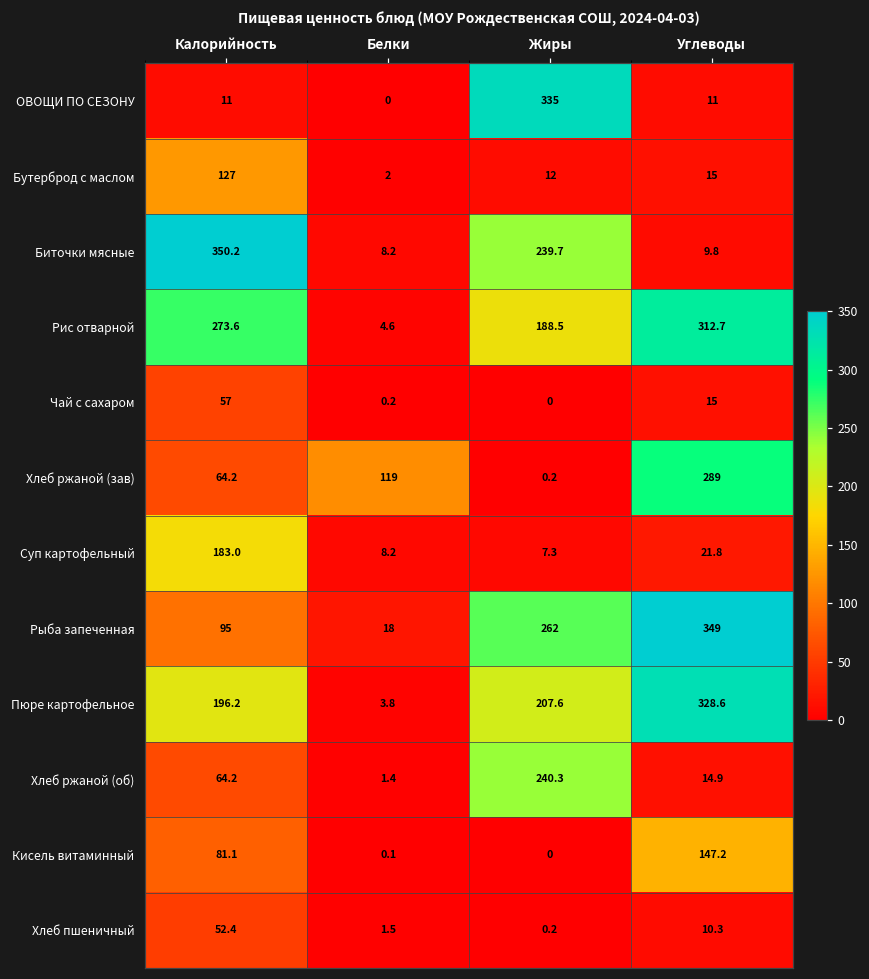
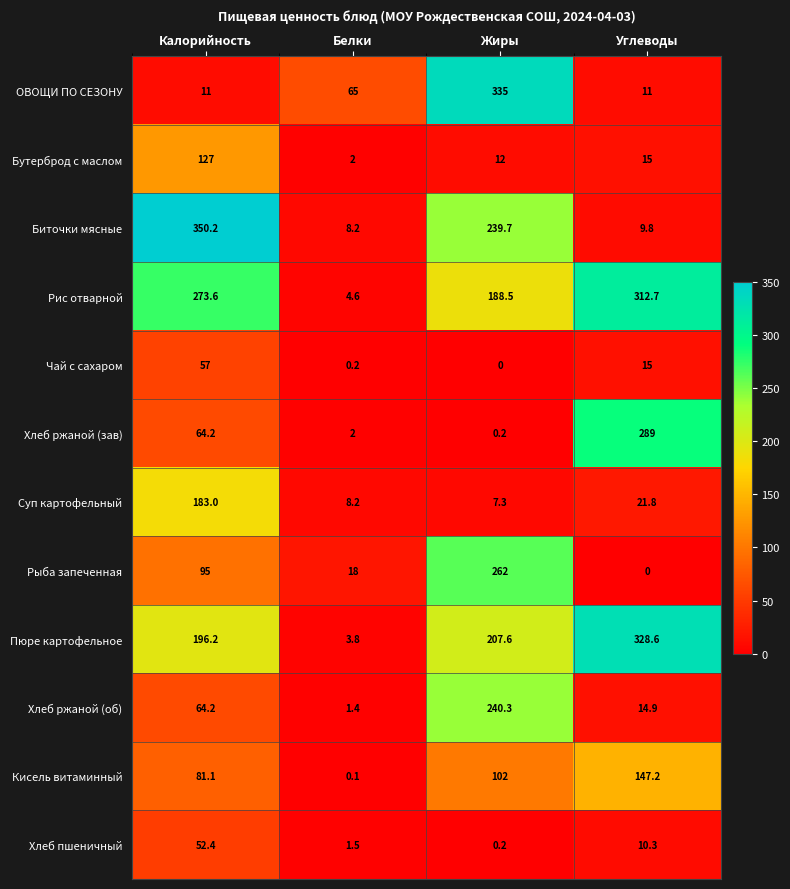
  {
    "ОВОЩИ ПО СЕЗОНУ": {
      "Калорийность": 11,
-     "Белки": 0,
+     "Белки": 65,
      "Жиры": 335,
      "Углеводы": 11
    },
    "Бутерброд с маслом": {
      "Калорийность": 127,
      "Белки": 2,
      "Жиры": 12,
      "Углеводы": 15
    },
    "Биточки мясные": {
      "Калорийность": 350.2,
      "Белки": 8.2,
      "Жиры": 239.7,
      "Углеводы": 9.8
    },
    "Рис отварной": {
      "Калорийность": 273.6,
      "Белки": 4.6,
      "Жиры": 188.5,
      "Углеводы": 312.7
    },
    "Чай с сахаром": {
      "Калорийность": 57,
      "Белки": 0.2,
      "Жиры": 0,
      "Углеводы": 15
    },
    "Хлеб ржаной (зав)": {
      "Калорийность": 64.2,
-     "Белки": 119,
+     "Белки": 2,
      "Жиры": 0.2,
      "Углеводы": 289
    },
    "Суп картофельный": {
      "Калорийность": 183.0,
      "Белки": 8.2,
      "Жиры": 7.3,
      "Углеводы": 21.8
    },
    "Рыба запеченная": {
      "Калорийность": 95,
      "Белки": 18,
      "Жиры": 262,
-     "Углеводы": 349
+     "Углеводы": 0
    },
    "Пюре картофельное": {
      "Калорийность": 196.2,
      "Белки": 3.8,
      "Жиры": 207.6,
      "Углеводы": 328.6
    },
    "Хлеб ржаной (об)": {
      "Калорийность": 64.2,
      "Белки": 1.4,
      "Жиры": 240.3,
      "Углеводы": 14.9
    },
    "Кисель витаминный": {
      "Калорийность": 81.1,
      "Белки": 0.1,
-     "Жиры": 0,
+     "Жиры": 102,
      "Углеводы": 147.2
    },
    "Хлеб пшеничный": {
      "Калорийность": 52.4,
      "Белки": 1.5,
      "Жиры": 0.2,
      "Углеводы": 10.3
    }
  }
